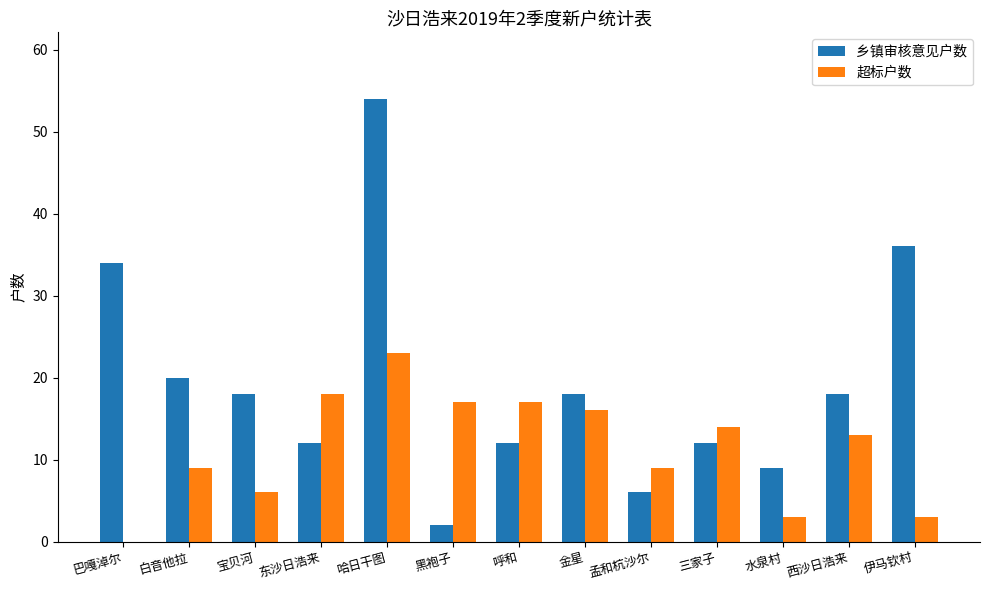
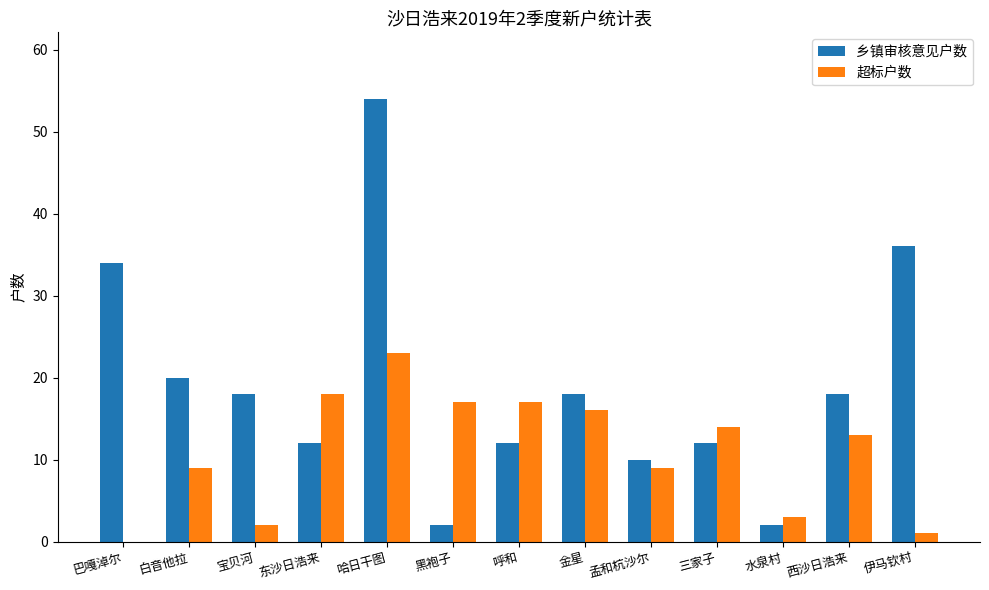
  {
    "乡镇审核意见户数": {
      "巴嘎淖尔": 34,
      "白音他拉": 20,
      "宝贝河": 18,
      "东沙日浩来": 12,
      "哈日干图": 54,
      "黑袍子": 2,
      "呼和": 12,
      "金星": 18,
-     "孟和杭沙尔": 6,
+     "孟和杭沙尔": 10,
      "三家子": 12,
-     "水泉村": 9,
+     "水泉村": 2,
      "西沙日浩来": 18,
      "伊马钦村": 36
    },
    "超标户数": {
      "巴嘎淖尔": 0,
      "白音他拉": 9,
-     "宝贝河": 6,
+     "宝贝河": 2,
      "东沙日浩来": 18,
      "哈日干图": 23,
      "黑袍子": 17,
      "呼和": 17,
      "金星": 16,
      "孟和杭沙尔": 9,
      "三家子": 14,
      "水泉村": 3,
      "西沙日浩来": 13,
-     "伊马钦村": 3
+     "伊马钦村": 1
    }
  }
